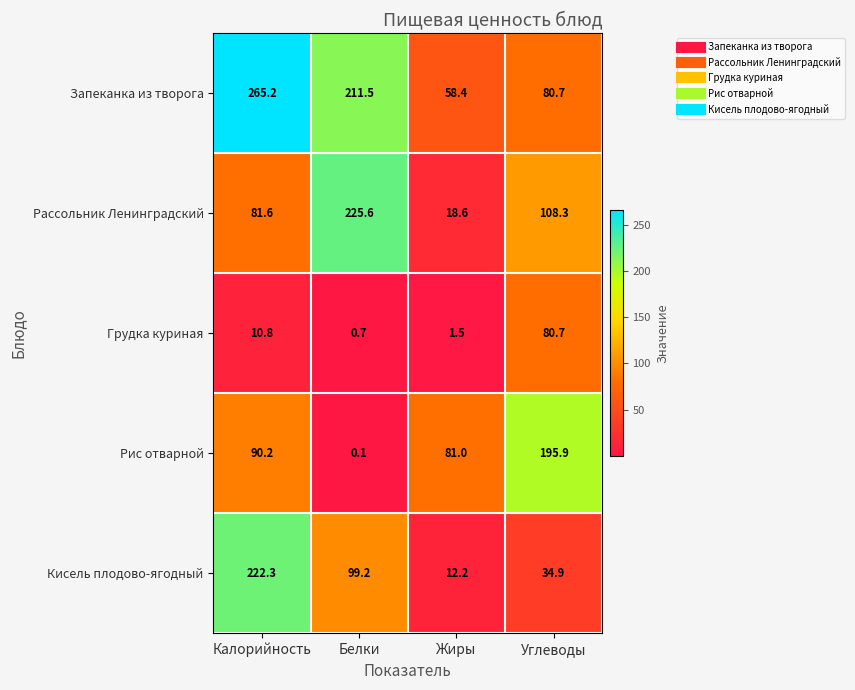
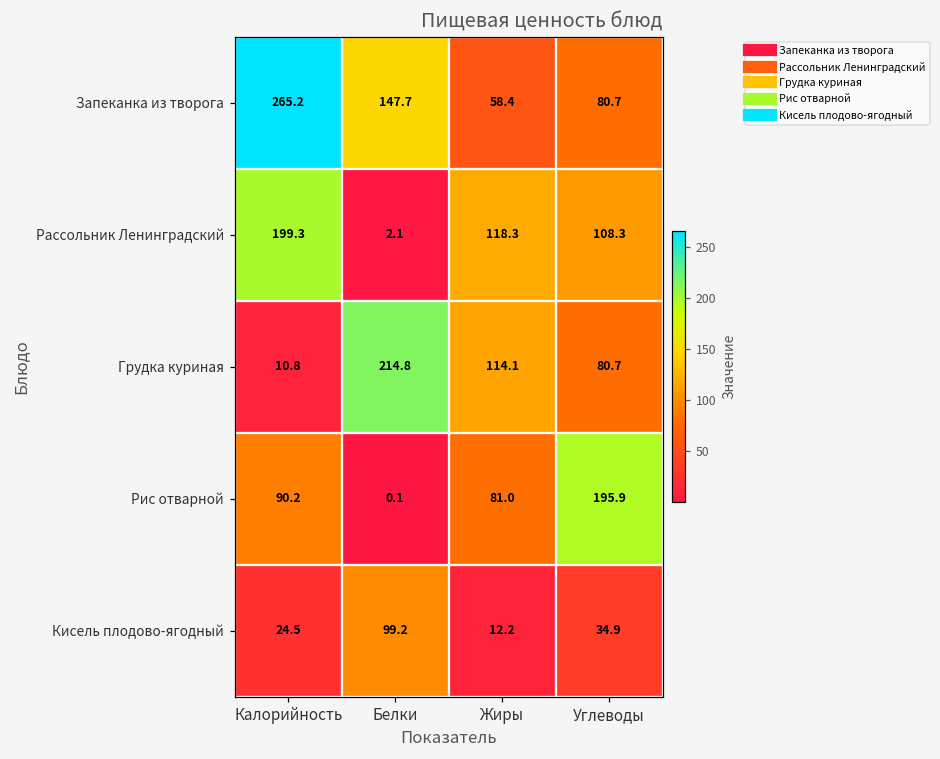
  {
    "Запеканка из творога": {
      "Калорийность": 265.2,
-     "Белки": 211.5,
+     "Белки": 147.7,
      "Жиры": 58.4,
      "Углеводы": 80.7
    },
    "Рассольник Ленинградский": {
-     "Калорийность": 81.6,
-     "Белки": 225.6,
-     "Жиры": 18.6,
+     "Калорийность": 199.3,
+     "Белки": 2.1,
+     "Жиры": 118.3,
      "Углеводы": 108.3
    },
    "Грудка куриная": {
      "Калорийность": 10.8,
-     "Белки": 0.7,
-     "Жиры": 1.5,
+     "Белки": 214.8,
+     "Жиры": 114.1,
      "Углеводы": 80.7
    },
    "Рис отварной": {
      "Калорийность": 90.2,
      "Белки": 0.1,
      "Жиры": 81.0,
      "Углеводы": 195.9
    },
    "Кисель плодово-ягодный": {
-     "Калорийность": 222.3,
+     "Калорийность": 24.5,
      "Белки": 99.2,
      "Жиры": 12.2,
      "Углеводы": 34.9
    }
  }
